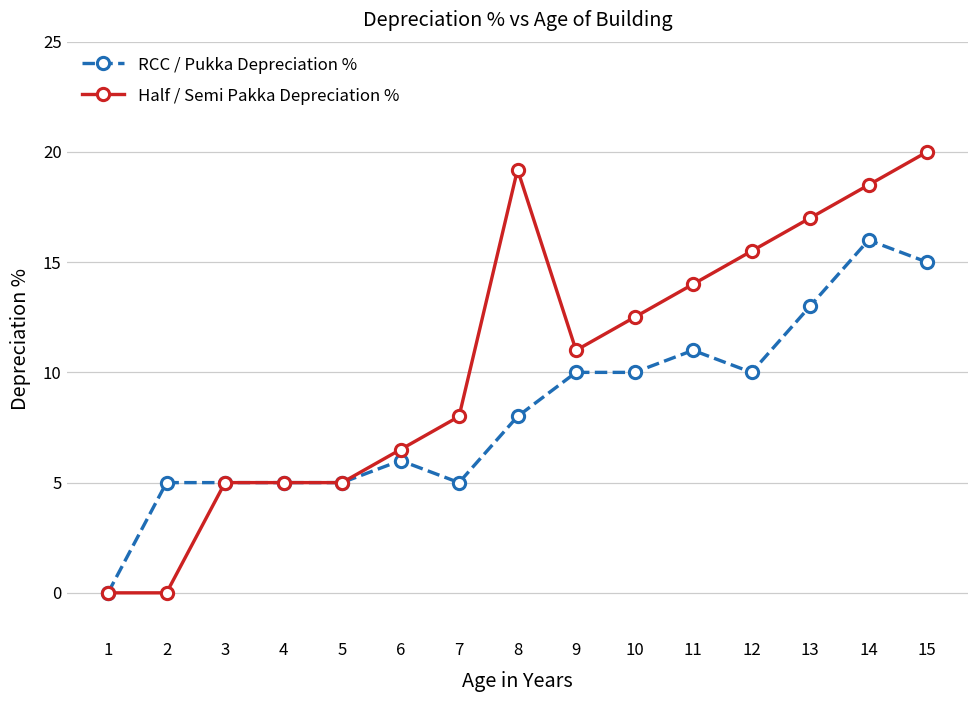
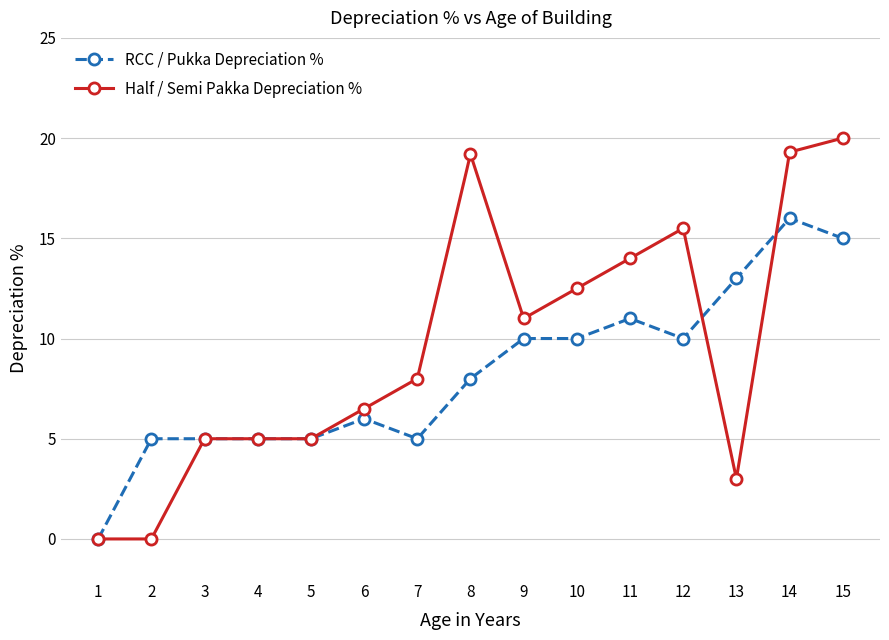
  {
    "RCC / Pukka Depreciation %": {
      "2": 5.0,
      "6": 6.0,
      "7": 5.0,
      "8": 8.0,
      "9": 10.0,
      "10": 10.0,
      "11": 11.0,
      "12": 10.0,
      "13": 13.0,
      "14": 16.0,
      "15": 15.0
    },
    "Half / Semi Pakka Depreciation %": {
      "2": 0.0,
      "6": 6.5,
      "7": 8.0,
      "8": 19.2,
      "9": 11.0,
      "10": 12.5,
      "11": 14.0,
      "12": 15.5,
-     "13": 17,
-     "14": 18.5,
+     "13": 3,
+     "14": 19.3,
      "15": 20.0
    }
  }
